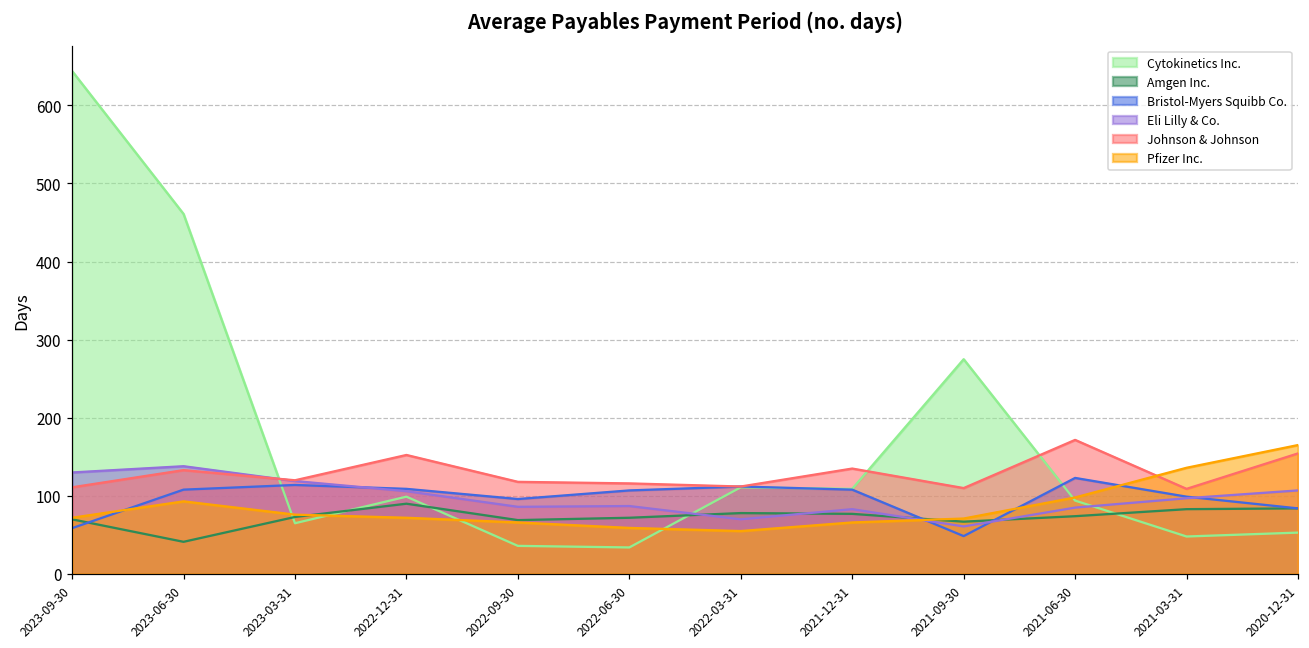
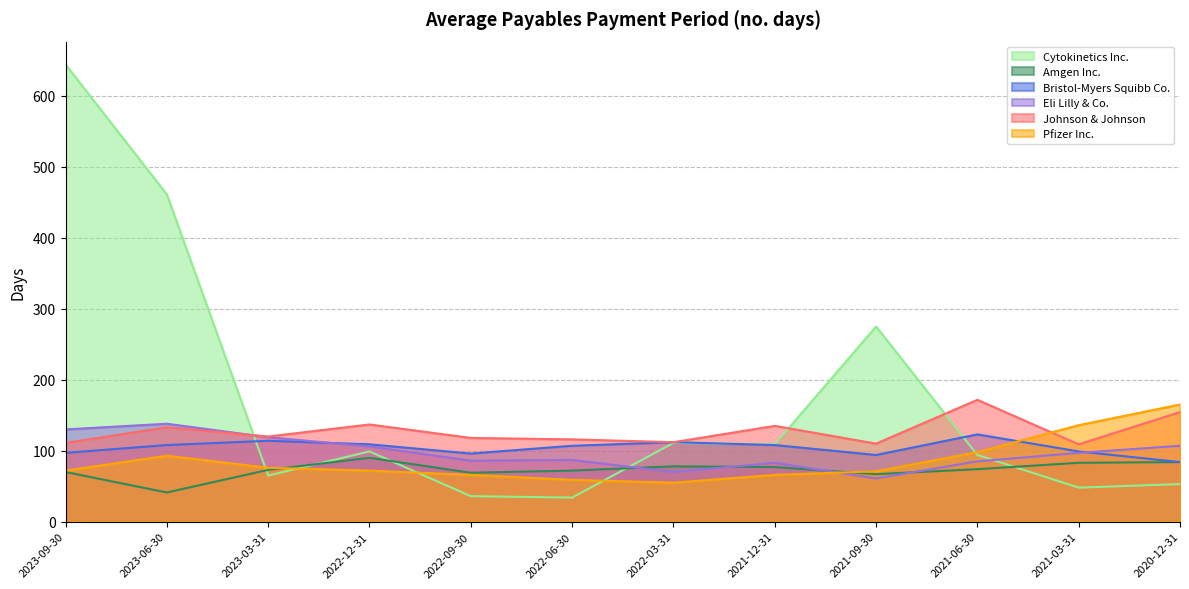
  {
    "Cytokinetics Inc.": {
      "2023-09-30": 640,
      "2023-06-30": 460,
      "2023-03-31": 70,
      "2022-12-31": 100,
      "2022-09-30": 40,
      "2022-06-30": 30,
      "2021-09-30": 280,
      "2021-06-30": 90,
      "2021-03-31": 50,
      "2020-12-31": 50
    },
    "Amgen Inc.": {
      "2023-06-30": 40,
      "2022-12-31": 90,
      "2022-06-30": 70,
      "2022-03-31": 80,
      "2021-12-31": 80,
      "2021-09-30": 70,
      "2021-06-30": 70,
      "2021-03-31": 80
    },
    "Bristol-Myers Squibb Co.": {
-     "2023-09-30": 60,
+     "2023-09-30": 100,
      "2023-06-30": 110,
      "2023-03-31": 110,
      "2022-09-30": 100,
      "2022-06-30": 110,
-     "2021-09-30": 50,
+     "2021-09-30": 90,
      "2021-06-30": 120
    },
    "Eli Lilly & Co.": {
      "2023-09-30": 130,
      "2023-06-30": 140,
      "2022-09-30": 90,
      "2022-06-30": 90,
      "2022-03-31": 70,
      "2021-12-31": 80,
      "2021-09-30": 60,
      "2021-06-30": 90,
      "2020-12-31": 110
    },
    "Johnson & Johnson": {
      "2023-09-30": 110,
      "2023-06-30": 130,
-     "2022-12-31": 150,
+     "2022-12-31": 140,
      "2022-09-30": 120,
      "2022-06-30": 120,
      "2021-12-31": 140,
      "2021-09-30": 110,
      "2021-06-30": 170,
      "2021-03-31": 110,
      "2020-12-31": 150
    },
    "Pfizer Inc.": {
      "2023-06-30": 90,
      "2022-12-31": 70,
      "2022-06-30": 60,
      "2022-03-31": 60,
      "2021-12-31": 70,
      "2021-09-30": 70,
      "2021-06-30": 100,
      "2021-03-31": 140,
      "2020-12-31": 170
    }
  }
